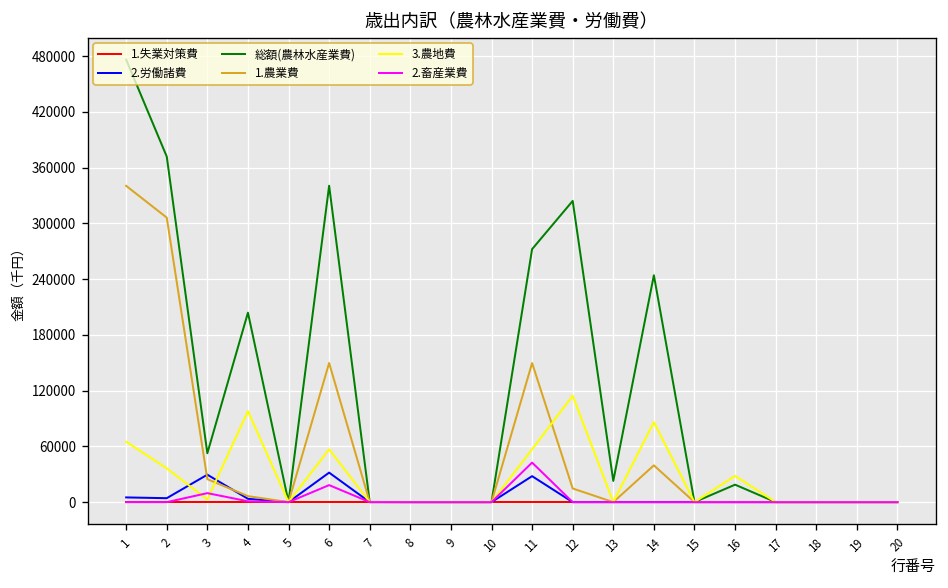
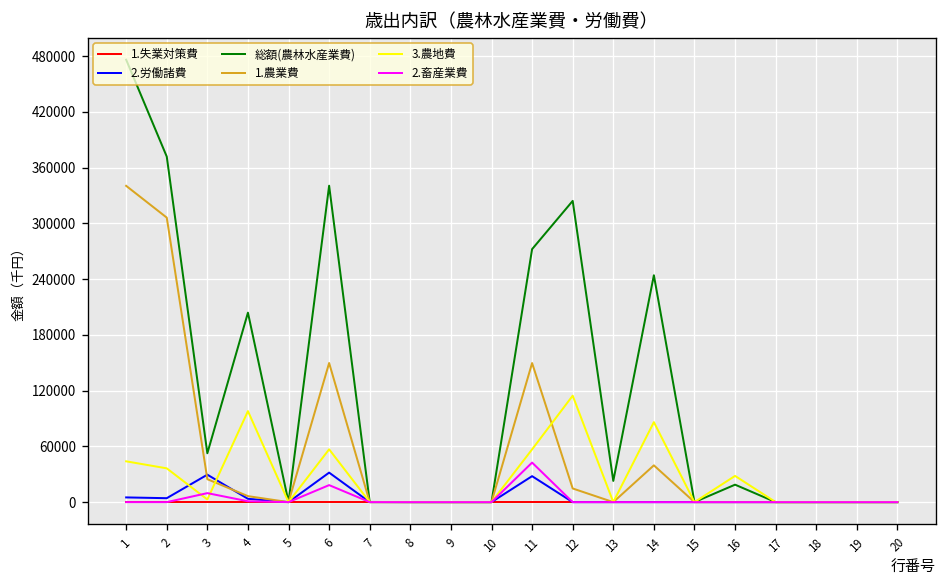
  {
    "1.失業対策費": {
      "6": 0,
      "11": 0
    },
    "2.労働諸費": {
      "1": 10000,
      "2": 0,
      "3": 30000,
      "6": 30000,
      "11": 30000
    },
    "総額(農林水産業費)": {
      "2": 370000,
      "3": 50000,
      "4": 200000,
      "6": 340000,
      "11": 270000,
      "12": 320000,
      "13": 20000,
      "14": 240000,
      "16": 20000
    },
    "1.農業費": {
      "1": 340000,
      "2": 310000,
      "3": 20000,
      "6": 150000,
      "11": 150000,
      "12": 10000,
      "14": 40000
    },
    "3.農地費": {
-     "1": 60000,
+     "1": 40000,
      "2": 40000,
      "4": 100000,
      "6": 60000,
      "11": 60000,
      "12": 110000,
      "14": 90000,
      "16": 30000
    },
    "2.畜産業費": {
      "3": 10000,
      "6": 20000,
      "11": 40000
    }
  }
